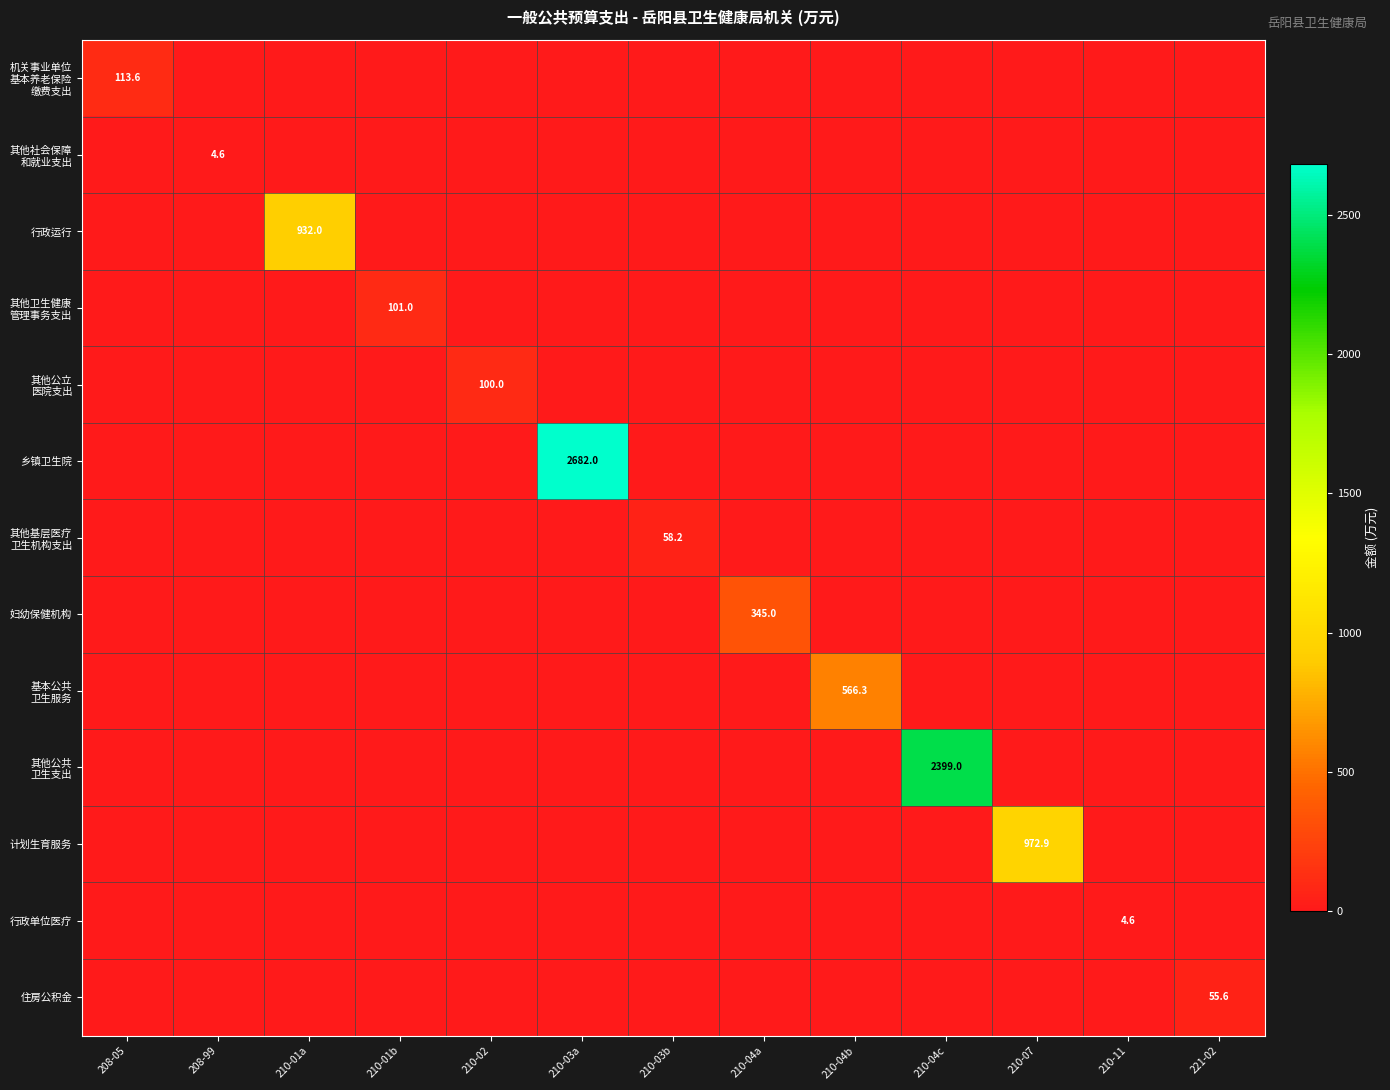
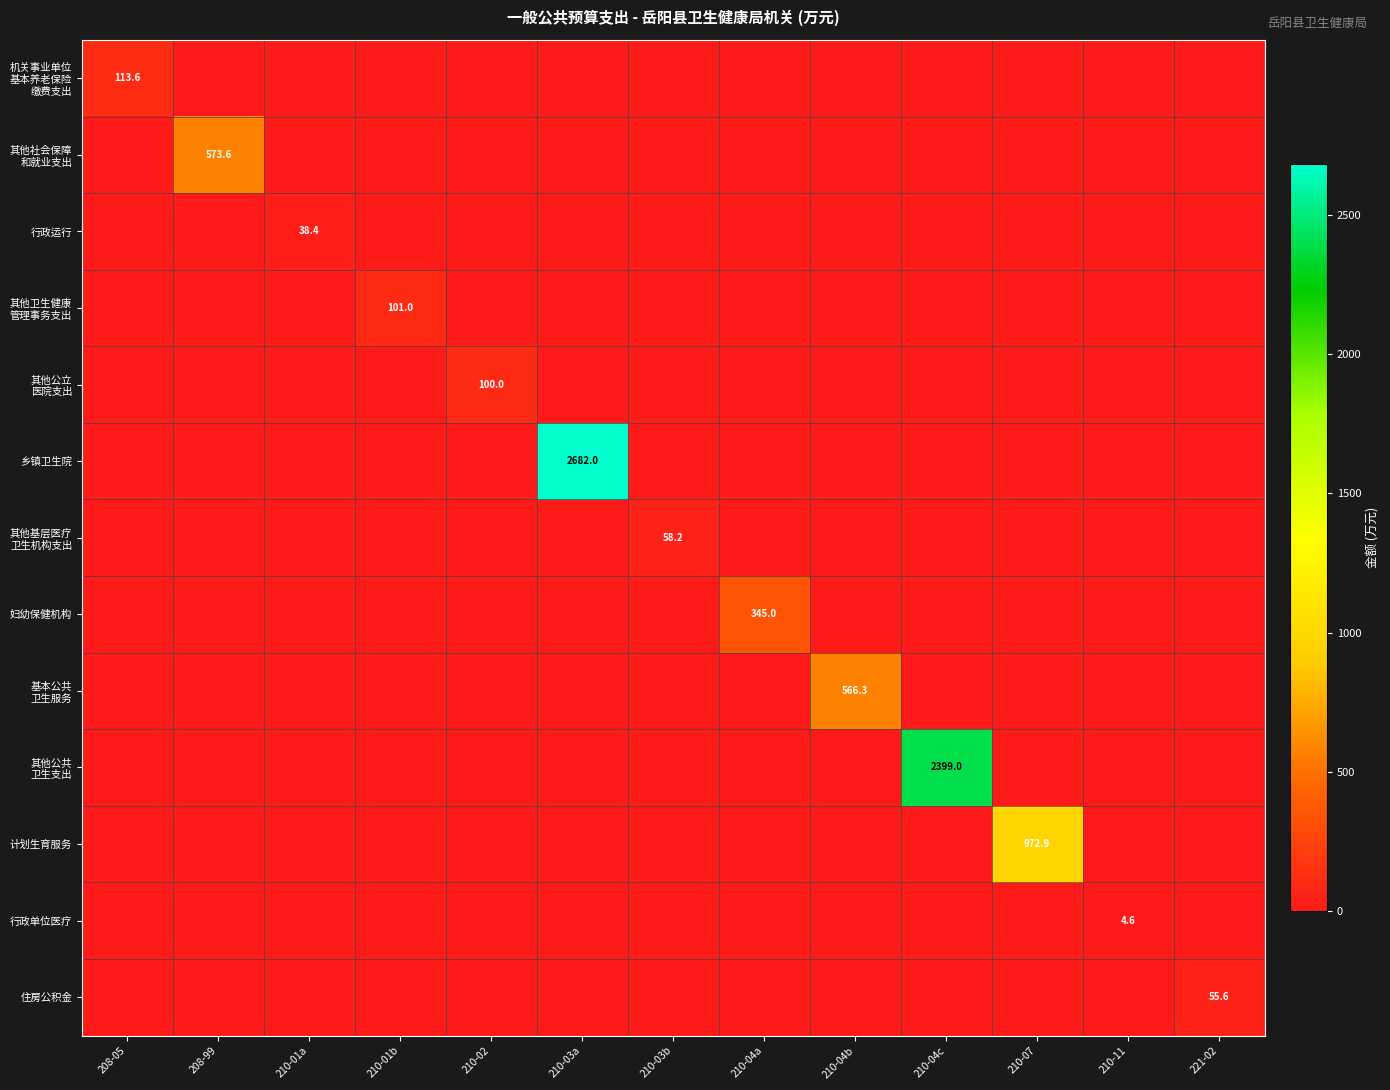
  {
    "机关事业单位 基本养老保险 缴费支出": {
      "208-05": 113.6
    },
    "其他社会保障 和就业支出": {
-     "208-99": 4.6
+     "208-99": 573.6
    },
    "行政运行": {
-     "210-01a": 932.0
+     "210-01a": 38.4
    },
    "其他卫生健康 管理事务支出": {
      "210-01b": 101.0
    },
    "其他公立 医院支出": {
      "210-02": 100.0
    },
    "乡镇卫生院": {
      "210-03a": 2682.0
    },
    "其他基层医疗 卫生机构支出": {
      "210-03b": 58.2
    },
    "妇幼保健机构": {
      "210-04a": 345.0
    },
    "基本公共 卫生服务": {
      "210-04b": 566.3
    },
    "其他公共 卫生支出": {
      "210-04c": 2399.0
    },
    "计划生育服务": {
      "210-07": 972.9
    },
    "行政单位医疗": {
      "210-11": 4.6
    },
    "住房公积金": {
      "221-02": 55.6
    }
  }
